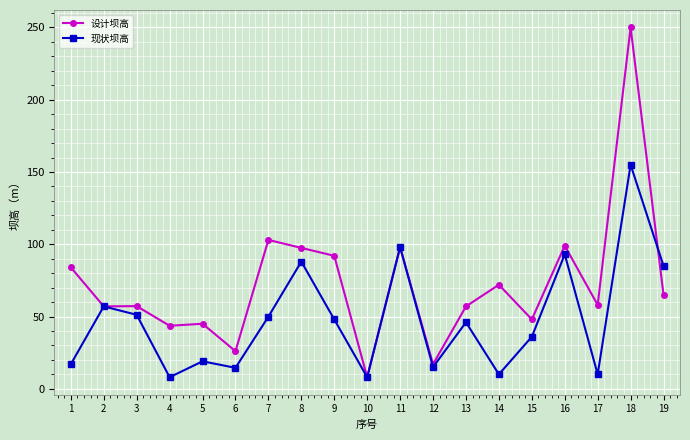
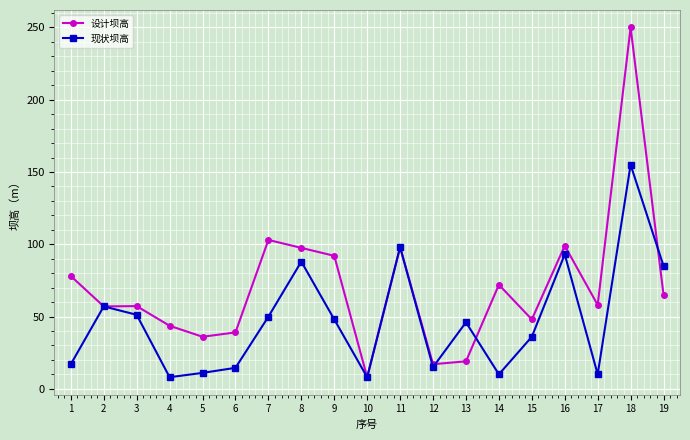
  {
    "设计坝高": {
-     "1": 84,
+     "1": 78,
      "3": 57,
      "4": 44,
-     "5": 45,
-     "6": 26,
+     "5": 36,
+     "6": 39,
      "7": 103,
      "8": 98,
      "9": 92,
      "12": 17,
-     "13": 57,
+     "13": 19,
      "14": 72,
      "15": 48,
      "16": 99,
      "17": 58,
      "18": 250,
      "19": 65
    },
    "现状坝高": {
      "1": 17,
      "3": 51,
      "4": 8,
-     "5": 19,
+     "5": 11,
      "6": 15,
      "7": 50,
      "8": 88,
      "9": 48,
      "12": 15,
      "13": 46,
      "14": 10,
      "15": 36,
      "16": 93,
      "17": 10,
      "18": 155,
      "19": 85
    }
  }
